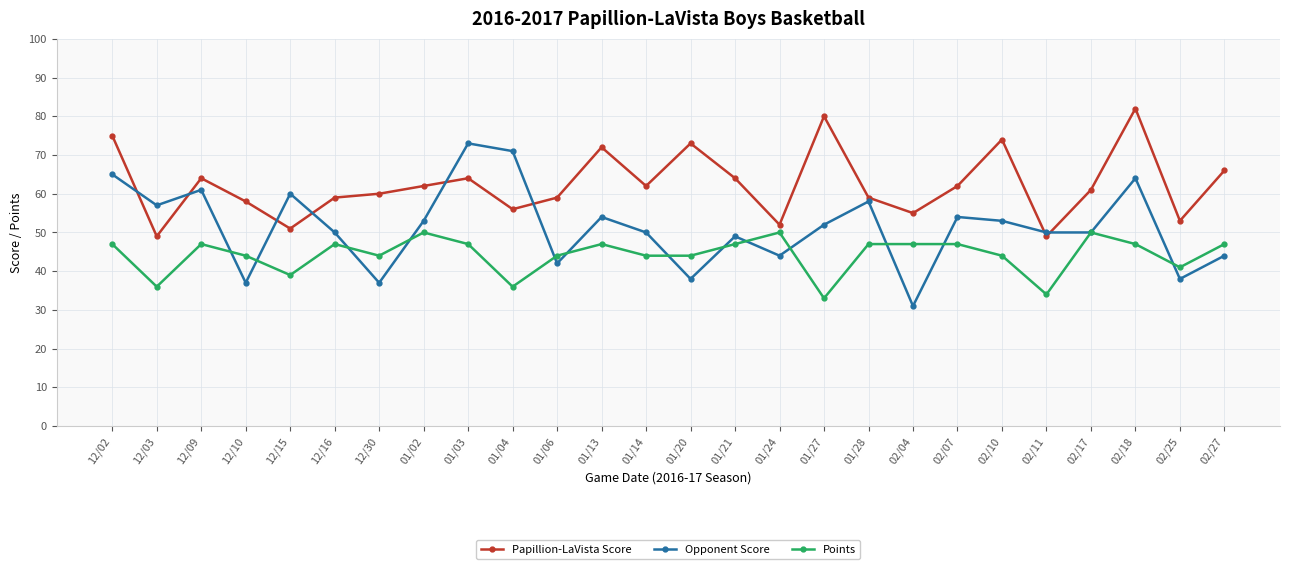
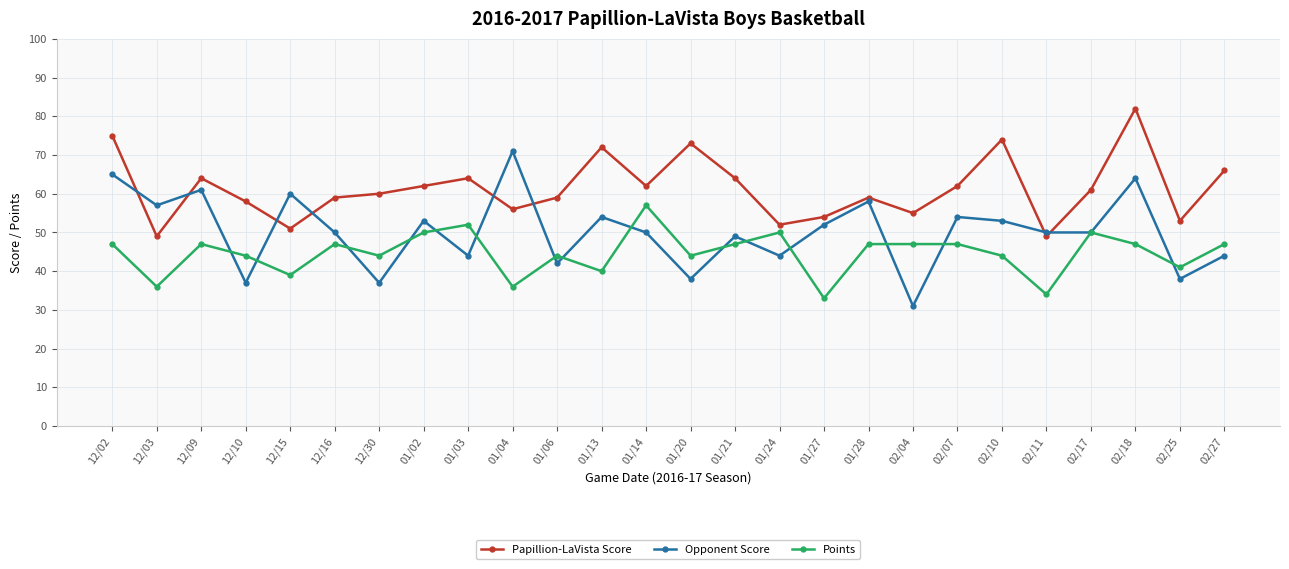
  {
    "Papillion-LaVista Score": {
      "12/02": 75,
      "12/03": 49,
      "12/09": 64,
      "12/10": 58,
      "12/15": 51,
      "12/16": 59,
      "12/30": 60,
      "01/02": 62,
      "01/03": 64,
      "01/04": 56,
      "01/06": 59,
      "01/13": 72,
      "01/14": 62,
      "01/20": 73,
      "01/21": 64,
      "01/24": 52,
-     "01/27": 80,
+     "01/27": 54,
      "01/28": 59,
      "02/04": 55,
      "02/07": 62,
      "02/10": 74,
      "02/11": 49,
      "02/17": 61,
      "02/18": 82,
      "02/25": 53,
      "02/27": 66
    },
    "Opponent Score": {
      "12/02": 65,
      "12/03": 57,
      "12/09": 61,
      "12/10": 37,
      "12/15": 60,
      "12/16": 50,
      "12/30": 37,
      "01/02": 53,
-     "01/03": 73,
+     "01/03": 44,
      "01/04": 71,
      "01/06": 42,
      "01/13": 54,
      "01/14": 50,
      "01/20": 38,
      "01/21": 49,
      "01/24": 44,
      "01/27": 52,
      "01/28": 58,
      "02/04": 31,
      "02/07": 54,
      "02/10": 53,
      "02/11": 50,
      "02/18": 64,
      "02/25": 38,
      "02/27": 44
    },
    "Points": {
      "12/02": 47,
      "12/03": 36,
      "12/09": 47,
      "12/10": 44,
      "12/15": 39,
      "12/16": 47,
      "12/30": 44,
      "01/02": 50,
-     "01/03": 47,
+     "01/03": 52,
      "01/04": 36,
      "01/06": 44,
-     "01/13": 47,
-     "01/14": 44,
+     "01/13": 40,
+     "01/14": 57,
      "01/20": 44,
      "01/21": 47,
      "01/24": 50,
      "01/27": 33,
      "01/28": 47,
      "02/04": 47,
      "02/07": 47,
      "02/10": 44,
      "02/11": 34,
      "02/18": 47,
      "02/25": 41,
      "02/27": 47
    }
  }
